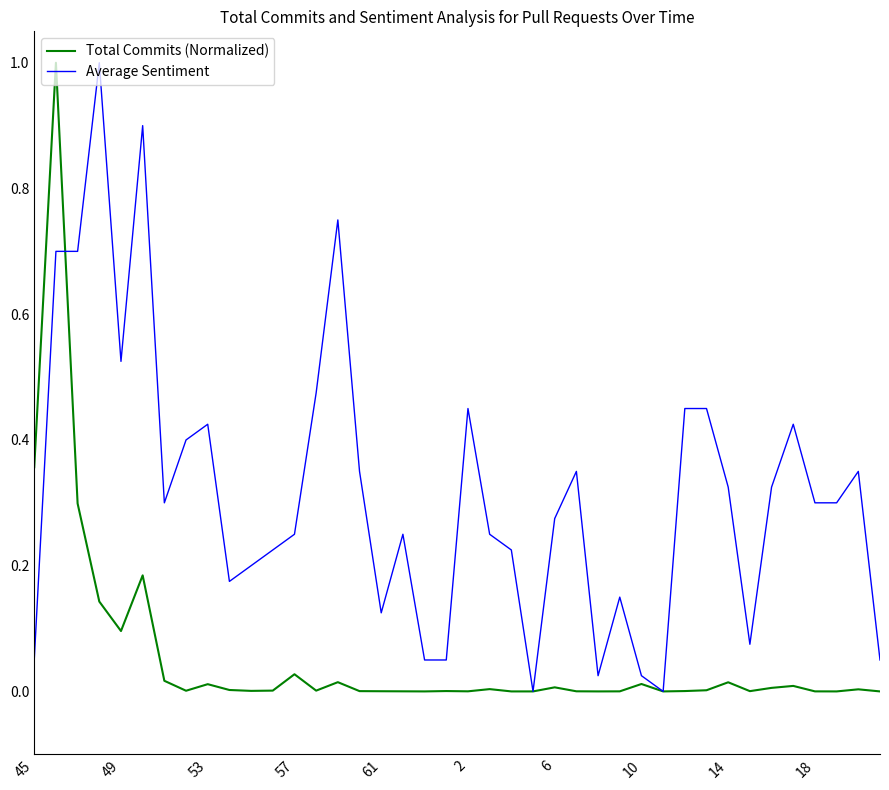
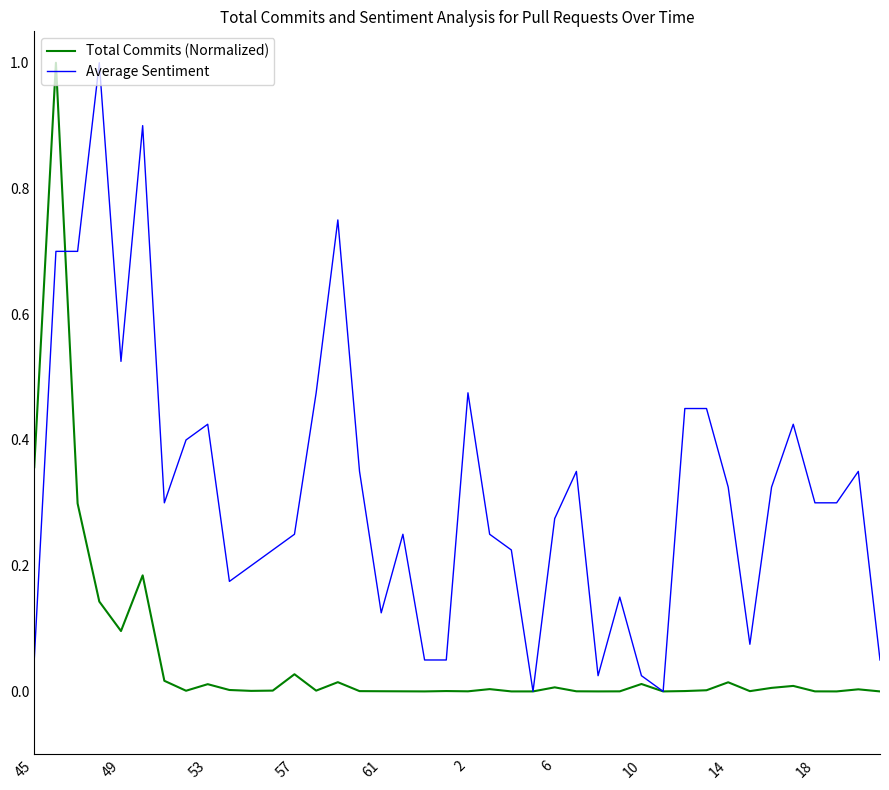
  {
    "Total Commits (Normalized)": {
      "45": 0.36,
      "49": 0.10,
      "53": 0.01,
      "57": 0.03,
      "61": 0.00,
      "2": 0.00,
      "6": 0.01,
      "10": 0.01,
      "14": 0.01,
      "18": 0.00
    },
    "Average Sentiment": {
      "45": 0.05,
      "49": 0.53,
      "53": 0.43,
      "57": 0.25,
      "61": 0.13,
-     "2": 0.45,
+     "2": 0.48,
      "6": 0.28,
      "10": 0.03,
      "14": 0.33,
      "18": 0.30
    }
  }
